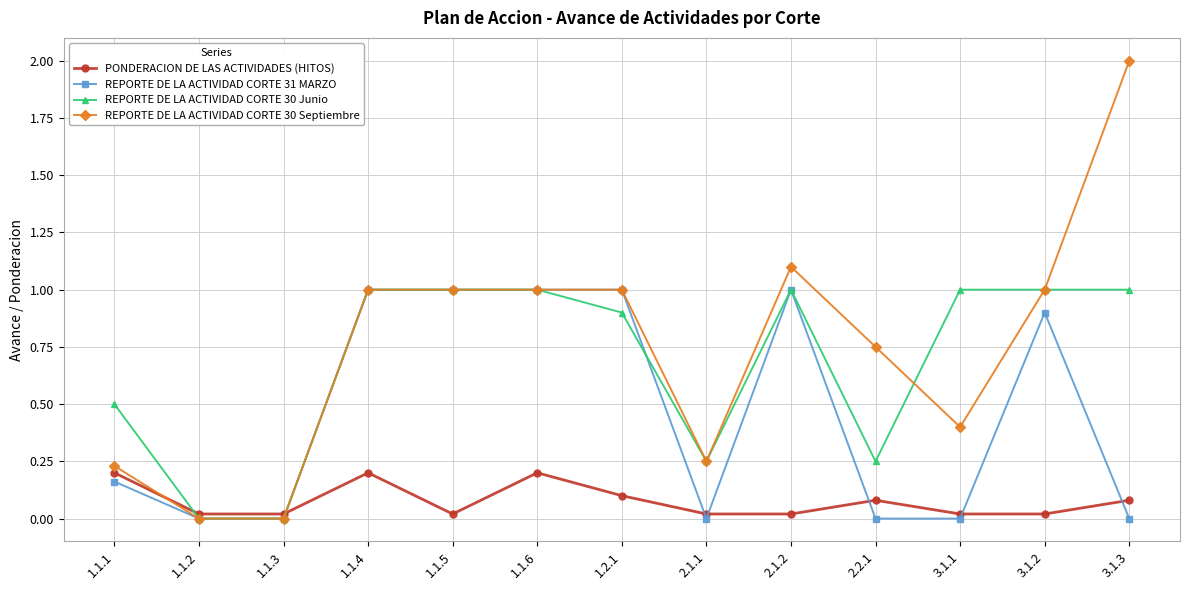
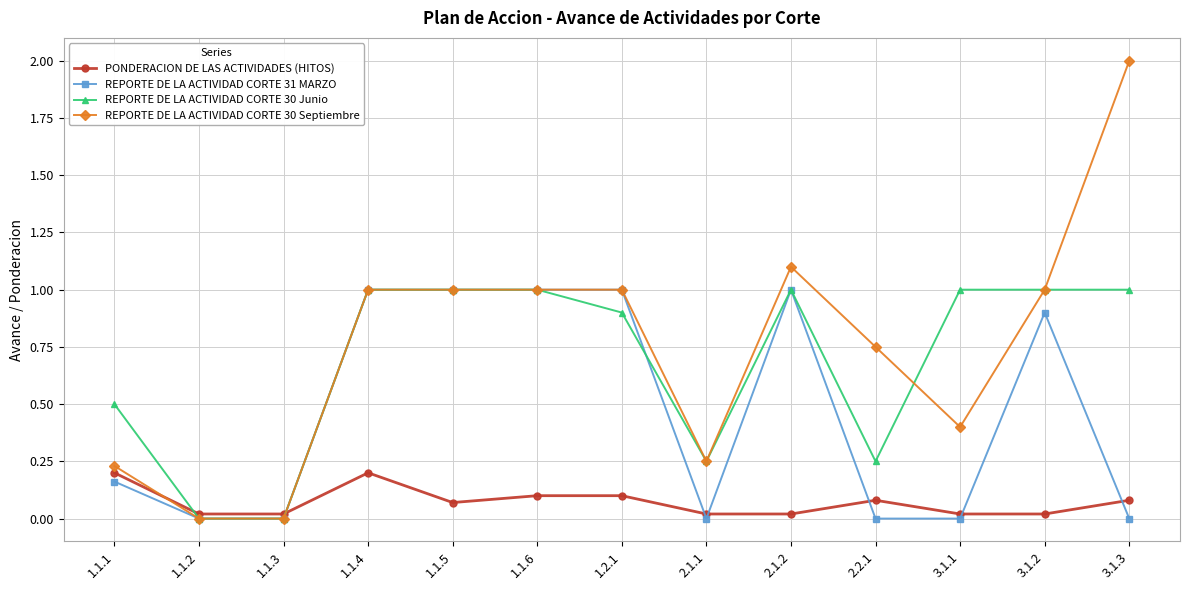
  {
    "PONDERACION DE LAS ACTIVIDADES (HITOS)": {
      "1.1.1": 0.20,
      "1.1.2": 0.02,
      "1.1.3": 0.02,
      "1.1.4": 0.20,
-     "1.1.5": 0.02,
-     "1.1.6": 0.2,
+     "1.1.5": 0.07,
+     "1.1.6": 0.1,
      "1.2.1": 0.10,
      "2.1.1": 0.02,
      "2.1.2": 0.02,
      "2.2.1": 0.08,
      "3.1.1": 0.02,
      "3.1.2": 0.02,
      "3.1.3": 0.08
    },
    "REPORTE DE LA ACTIVIDAD CORTE 31 MARZO": {
      "1.1.1": 0.16,
      "2.1.1": 0.00,
      "2.2.1": 0.00,
      "3.1.1": 0.00,
      "3.1.2": 0.90,
      "3.1.3": 0.00
    },
    "REPORTE DE LA ACTIVIDAD CORTE 30 Junio": {
      "1.1.1": 0.50,
      "1.2.1": 0.90,
      "2.2.1": 0.25,
      "3.1.1": 1.00,
      "3.1.3": 1.00
    },
    "REPORTE DE LA ACTIVIDAD CORTE 30 Septiembre": {
      "1.1.1": 0.23,
      "2.1.2": 1.10,
      "2.2.1": 0.75,
      "3.1.1": 0.40,
      "3.1.3": 2.00
    }
  }
